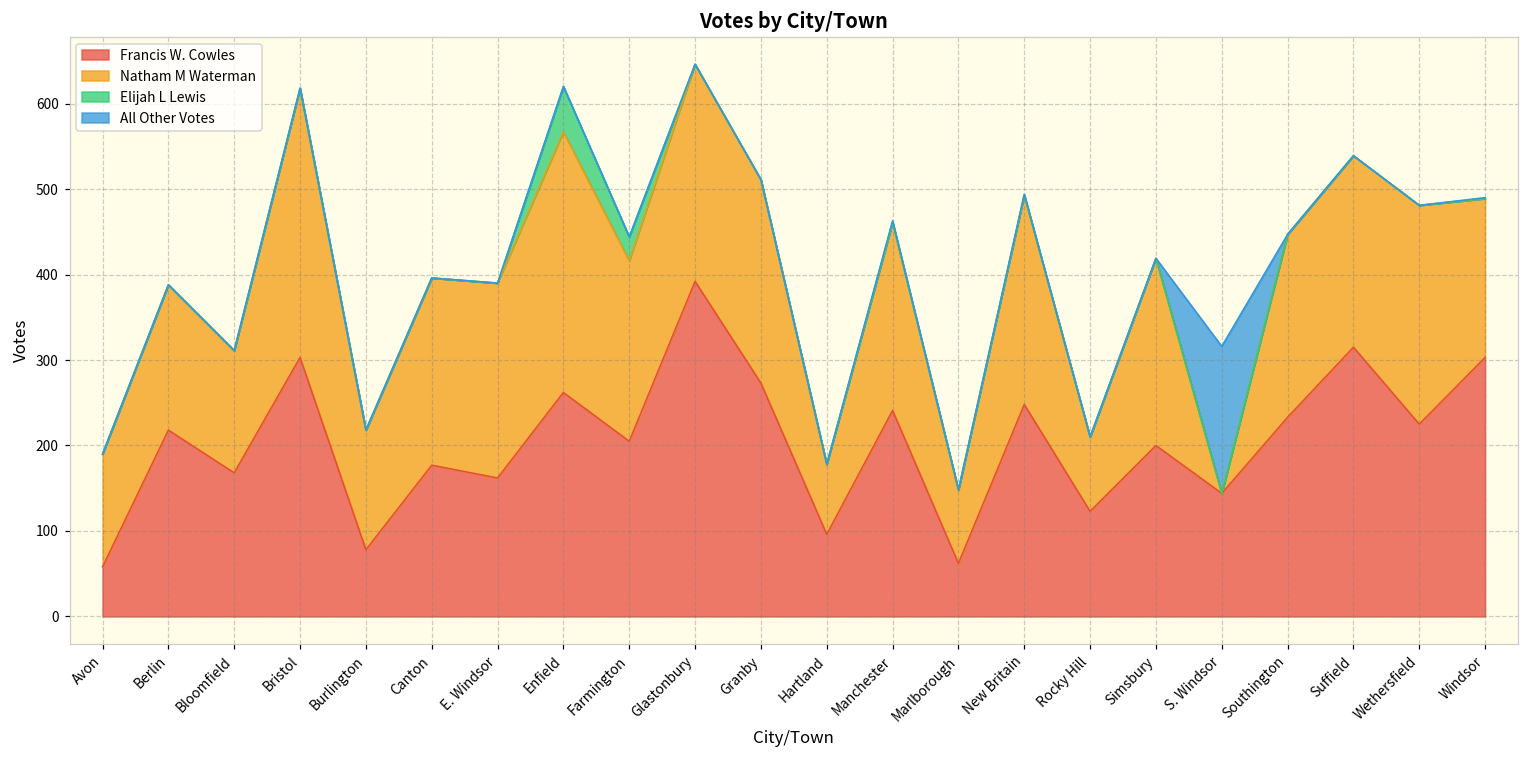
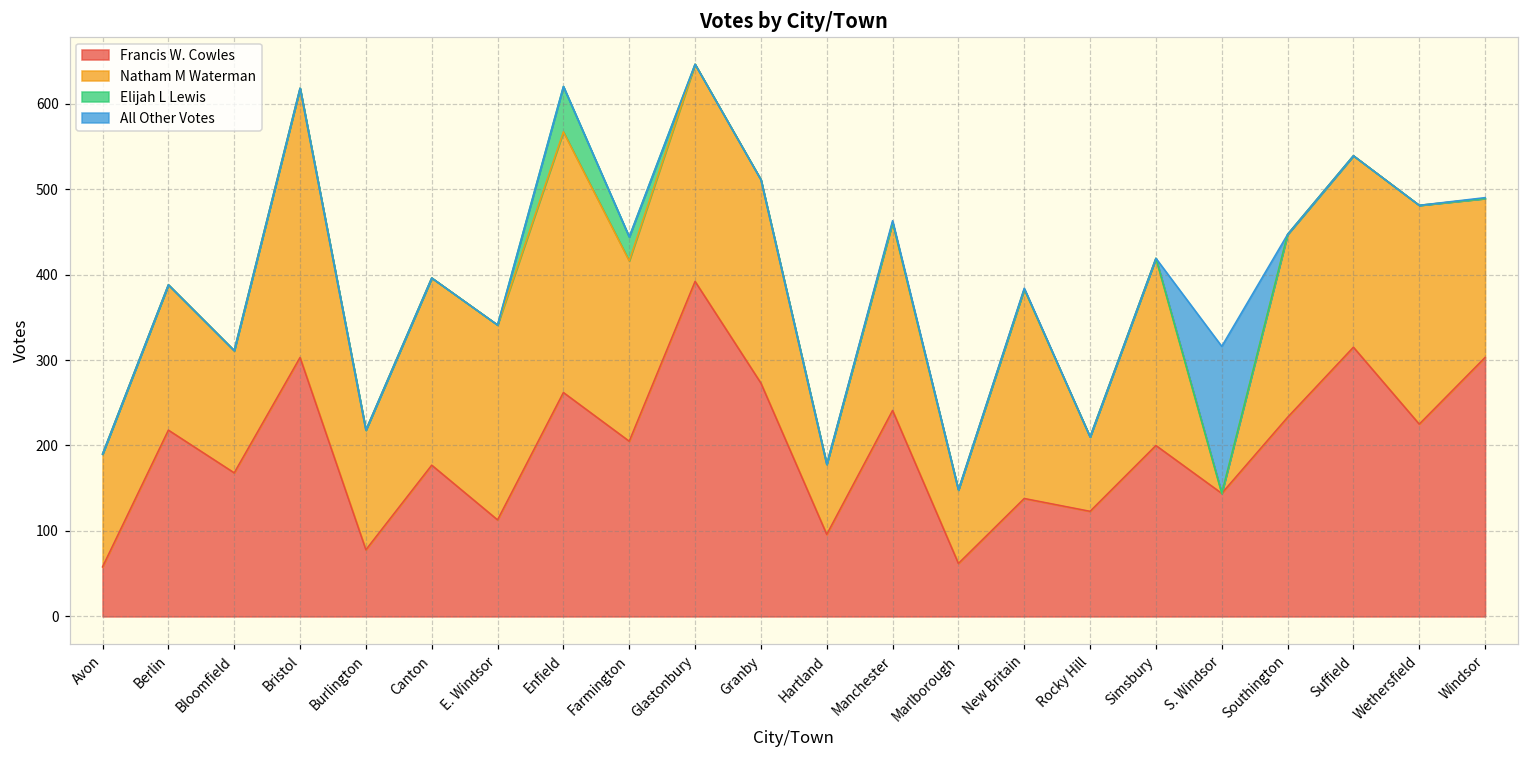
  {
    "Francis W. Cowles": {
      "Avon": 60,
      "Berlin": 220,
      "Bloomfield": 170,
      "Bristol": 300,
      "Burlington": 80,
      "Canton": 180,
-     "E. Windsor": 160,
+     "E. Windsor": 110,
      "Enfield": 260,
      "Farmington": 210,
      "Glastonbury": 390,
      "Granby": 270,
      "Hartland": 100,
      "Manchester": 240,
      "Marlborough": 60,
-     "New Britain": 250,
+     "New Britain": 140,
      "Rocky Hill": 120,
      "Simsbury": 200,
      "Southington": 230,
      "Suffield": 320,
      "Wethersfield": 230,
      "Windsor": 300
    },
    "Natham M Waterman": {
      "Enfield": 310,
      "Farmington": 210
    },
    "All Other Votes": {
      "S. Windsor": 170
    }
  }
